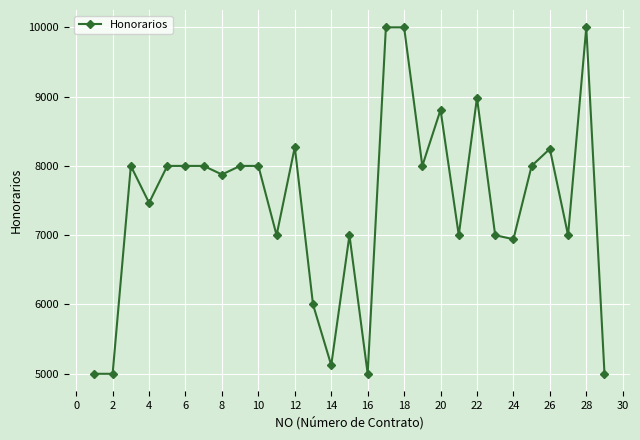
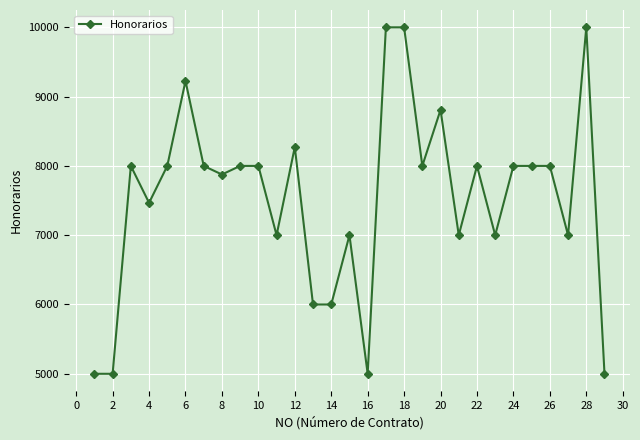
  {
    "2": 5000,
    "4": 7500,
-   "6": 8000,
+   "6": 9200,
    "8": 7900,
    "10": 8000,
    "12": 8300,
-   "14": 5100,
+   "14": 6000,
    "16": 5000,
    "18": 10000,
    "20": 8800,
-   "22": 9000,
-   "24": 6900,
-   "26": 8200,
+   "22": 8000,
+   "24": 8000,
+   "26": 8000,
    "28": 10000
  }
